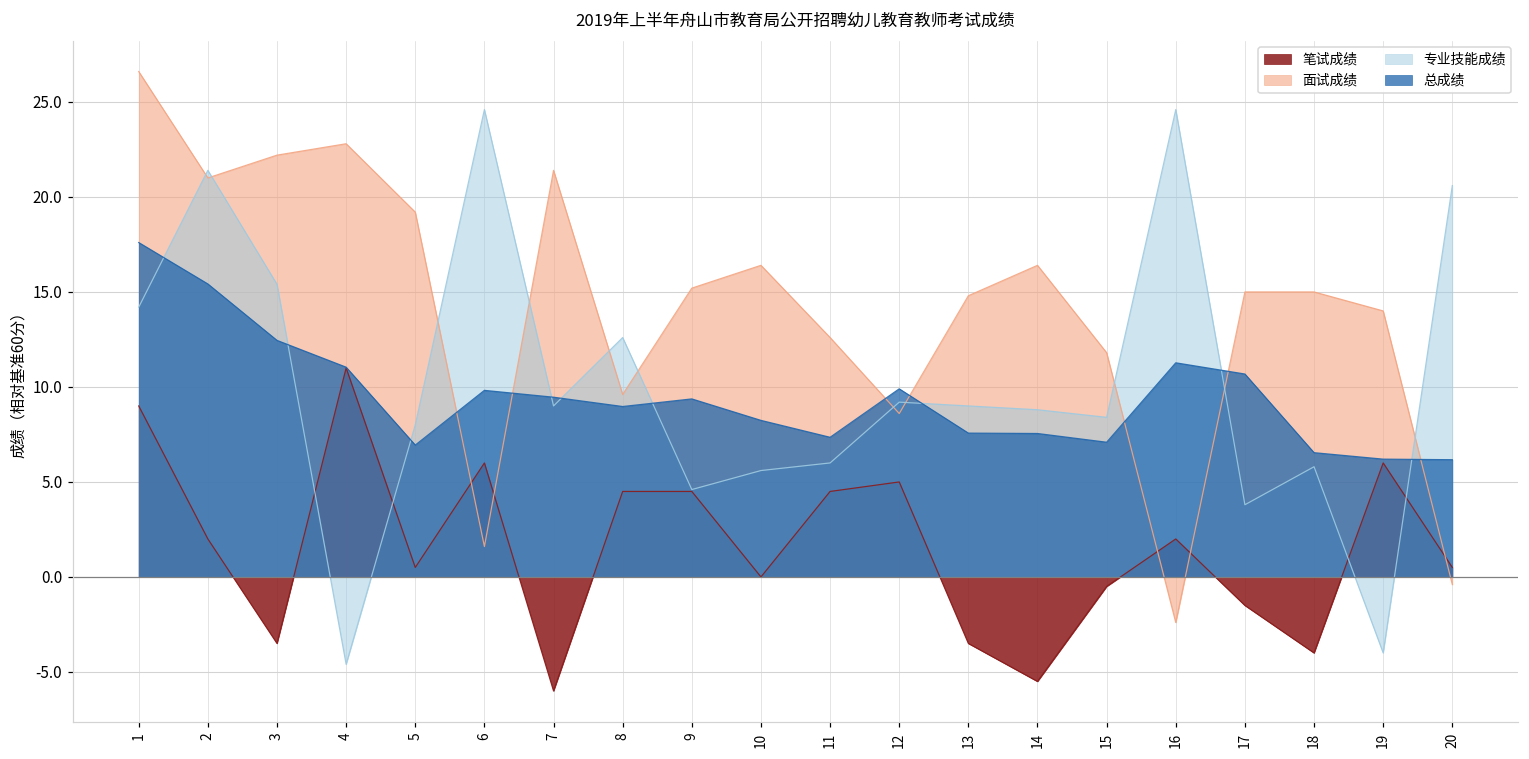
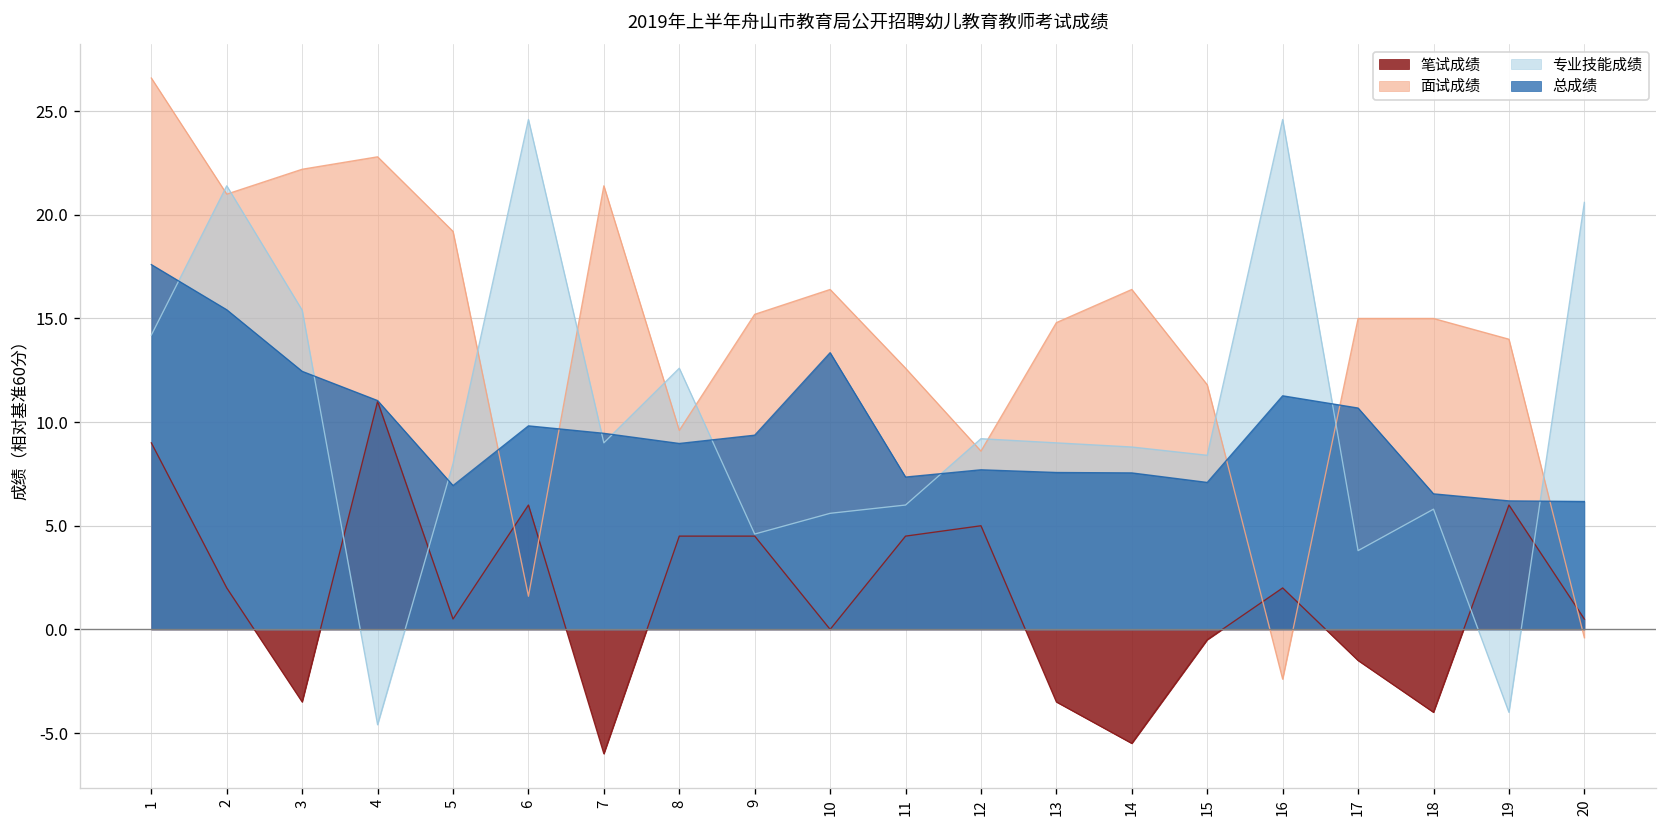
  {
    "总成绩": {
      "1": 17.6,
      "2": 15.4,
      "3": 12.5,
      "5": 6.9,
      "6": 9.8,
      "7": 9.5,
      "8": 9.0,
      "9": 9.4,
-     "10": 8.2,
+     "10": 13.3,
      "11": 7.3,
-     "12": 9.9,
+     "12": 7.7,
      "13": 7.6,
      "14": 7.5,
      "15": 7.1,
      "16": 11.3,
      "17": 10.7,
      "18": 6.5,
      "19": 6.2,
      "20": 6.2
    }
  }
